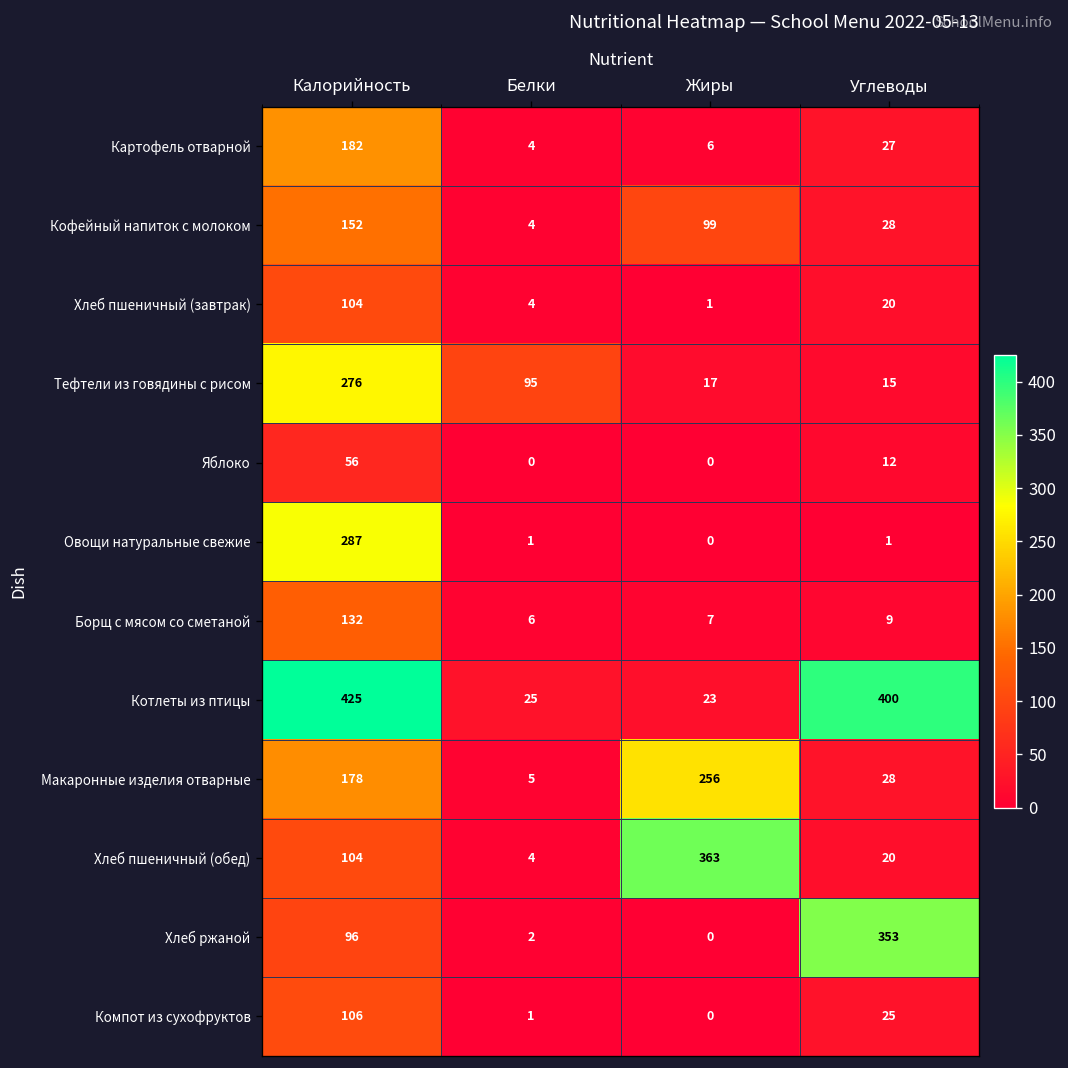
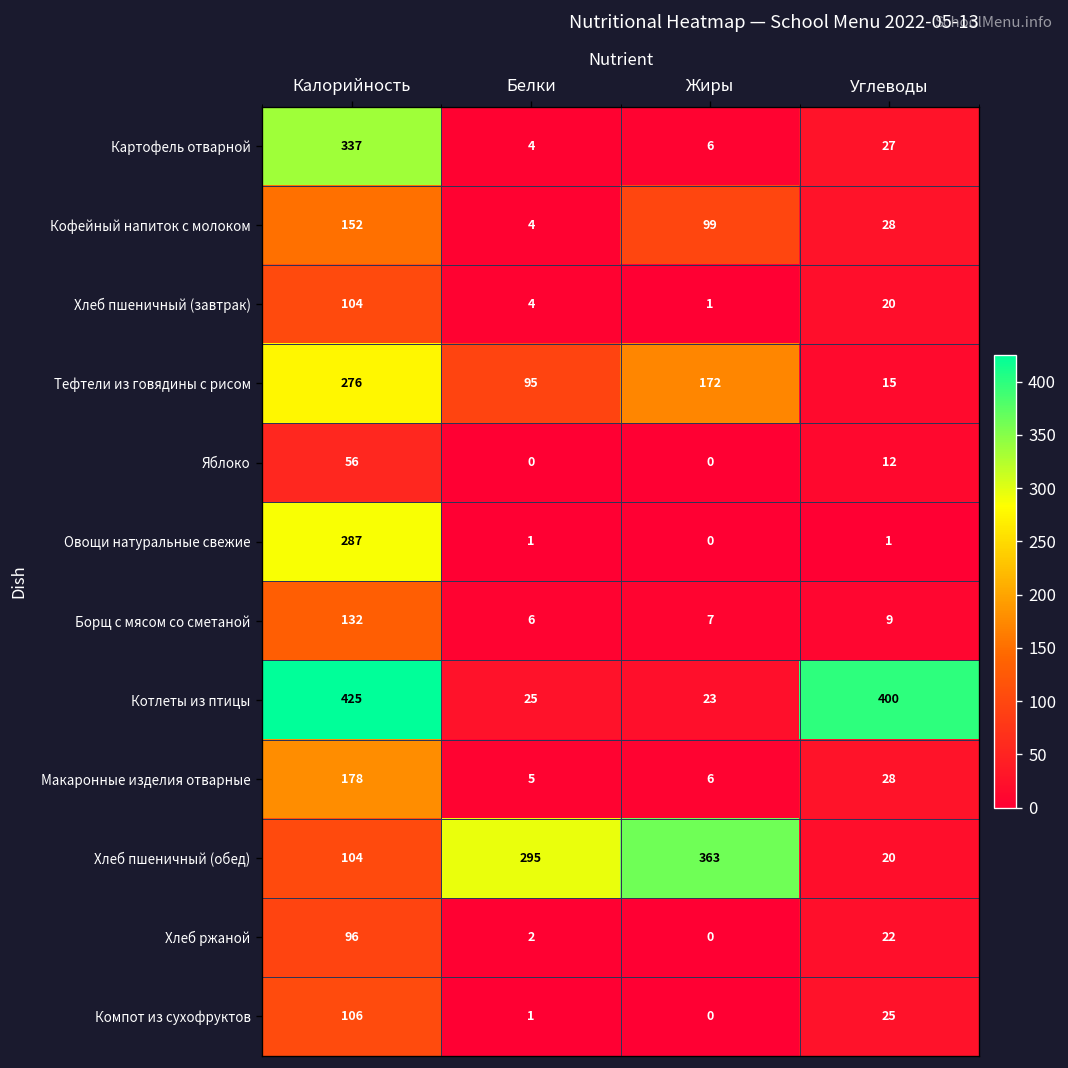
  {
    "Картофель отварной": {
-     "Калорийность": 182,
+     "Калорийность": 337,
      "Белки": 4,
      "Жиры": 6,
      "Углеводы": 27
    },
    "Кофейный напиток с молоком": {
      "Калорийность": 152,
      "Белки": 4,
      "Жиры": 99,
      "Углеводы": 28
    },
    "Хлеб пшеничный (завтрак)": {
      "Калорийность": 104,
      "Белки": 4,
      "Жиры": 1,
      "Углеводы": 20
    },
    "Тефтели из говядины с рисом": {
      "Калорийность": 276,
      "Белки": 95,
-     "Жиры": 17,
+     "Жиры": 172,
      "Углеводы": 15
    },
    "Яблоко": {
      "Калорийность": 56,
      "Белки": 0,
      "Жиры": 0,
      "Углеводы": 12
    },
    "Овощи натуральные свежие": {
      "Калорийность": 287,
      "Белки": 1,
      "Жиры": 0,
      "Углеводы": 1
    },
    "Борщ с мясом со сметаной": {
      "Калорийность": 132,
      "Белки": 6,
      "Жиры": 7,
      "Углеводы": 9
    },
    "Котлеты из птицы": {
      "Калорийность": 425,
      "Белки": 25,
      "Жиры": 23,
      "Углеводы": 400
    },
    "Макаронные изделия отварные": {
      "Калорийность": 178,
      "Белки": 5,
-     "Жиры": 256,
+     "Жиры": 6,
      "Углеводы": 28
    },
    "Хлеб пшеничный (обед)": {
      "Калорийность": 104,
-     "Белки": 4,
+     "Белки": 295,
      "Жиры": 363,
      "Углеводы": 20
    },
    "Хлеб ржаной": {
      "Калорийность": 96,
      "Белки": 2,
      "Жиры": 0,
-     "Углеводы": 353
+     "Углеводы": 22
    },
    "Компот из сухофруктов": {
      "Калорийность": 106,
      "Белки": 1,
      "Жиры": 0,
      "Углеводы": 25
    }
  }
